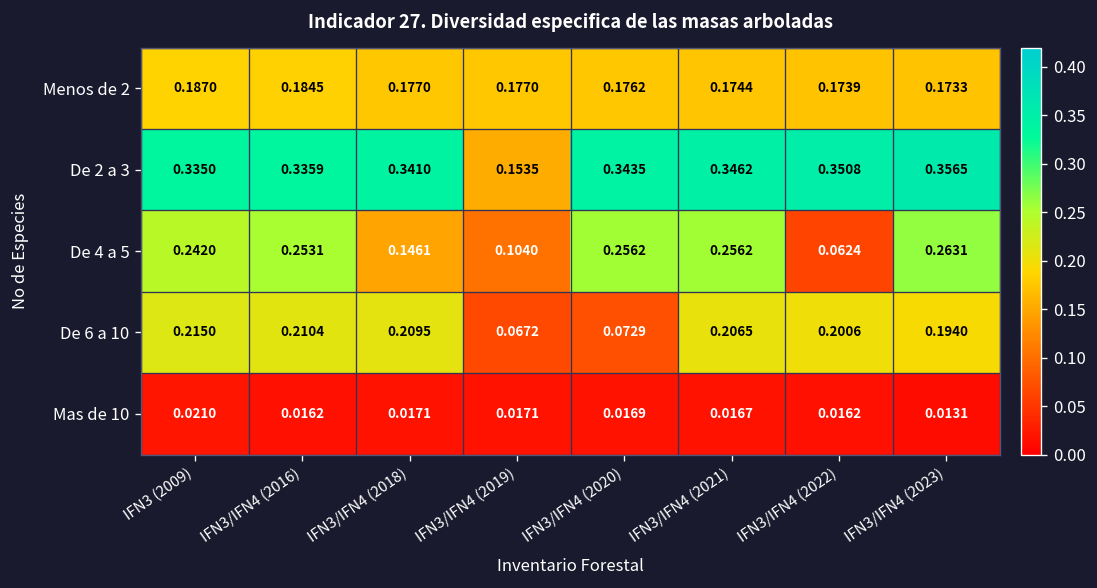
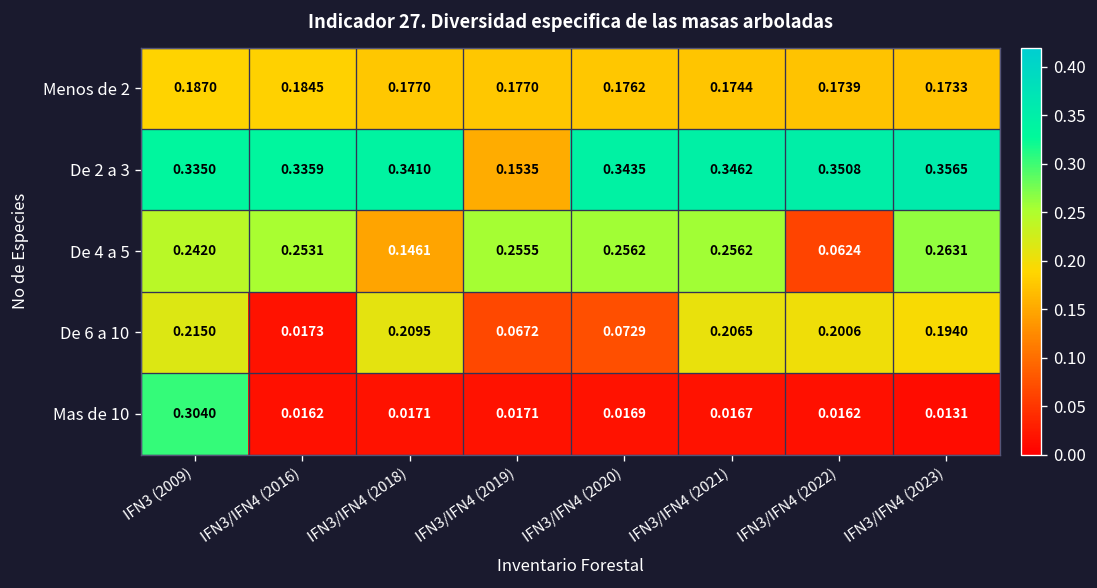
  {
    "Menos de 2": {
      "IFN3 (2009)": 0.1870,
      "IFN3/IFN4 (2016)": 0.1845,
      "IFN3/IFN4 (2018)": 0.1770,
      "IFN3/IFN4 (2019)": 0.1770,
      "IFN3/IFN4 (2020)": 0.1762,
      "IFN3/IFN4 (2021)": 0.1744,
      "IFN3/IFN4 (2022)": 0.1739,
      "IFN3/IFN4 (2023)": 0.1733
    },
    "De 2 a 3": {
      "IFN3 (2009)": 0.3350,
      "IFN3/IFN4 (2016)": 0.3359,
      "IFN3/IFN4 (2018)": 0.3410,
      "IFN3/IFN4 (2019)": 0.1535,
      "IFN3/IFN4 (2020)": 0.3435,
      "IFN3/IFN4 (2021)": 0.3462,
      "IFN3/IFN4 (2022)": 0.3508,
      "IFN3/IFN4 (2023)": 0.3565
    },
    "De 4 a 5": {
      "IFN3 (2009)": 0.2420,
      "IFN3/IFN4 (2016)": 0.2531,
      "IFN3/IFN4 (2018)": 0.1461,
-     "IFN3/IFN4 (2019)": 0.1040,
+     "IFN3/IFN4 (2019)": 0.2555,
      "IFN3/IFN4 (2020)": 0.2562,
      "IFN3/IFN4 (2021)": 0.2562,
      "IFN3/IFN4 (2022)": 0.0624,
      "IFN3/IFN4 (2023)": 0.2631
    },
    "De 6 a 10": {
      "IFN3 (2009)": 0.2150,
-     "IFN3/IFN4 (2016)": 0.2104,
+     "IFN3/IFN4 (2016)": 0.0173,
      "IFN3/IFN4 (2018)": 0.2095,
      "IFN3/IFN4 (2019)": 0.0672,
      "IFN3/IFN4 (2020)": 0.0729,
      "IFN3/IFN4 (2021)": 0.2065,
      "IFN3/IFN4 (2022)": 0.2006,
      "IFN3/IFN4 (2023)": 0.1940
    },
    "Mas de 10": {
-     "IFN3 (2009)": 0.0210,
+     "IFN3 (2009)": 0.3040,
      "IFN3/IFN4 (2016)": 0.0162,
      "IFN3/IFN4 (2018)": 0.0171,
      "IFN3/IFN4 (2019)": 0.0171,
      "IFN3/IFN4 (2020)": 0.0169,
      "IFN3/IFN4 (2021)": 0.0167,
      "IFN3/IFN4 (2022)": 0.0162,
      "IFN3/IFN4 (2023)": 0.0131
    }
  }
